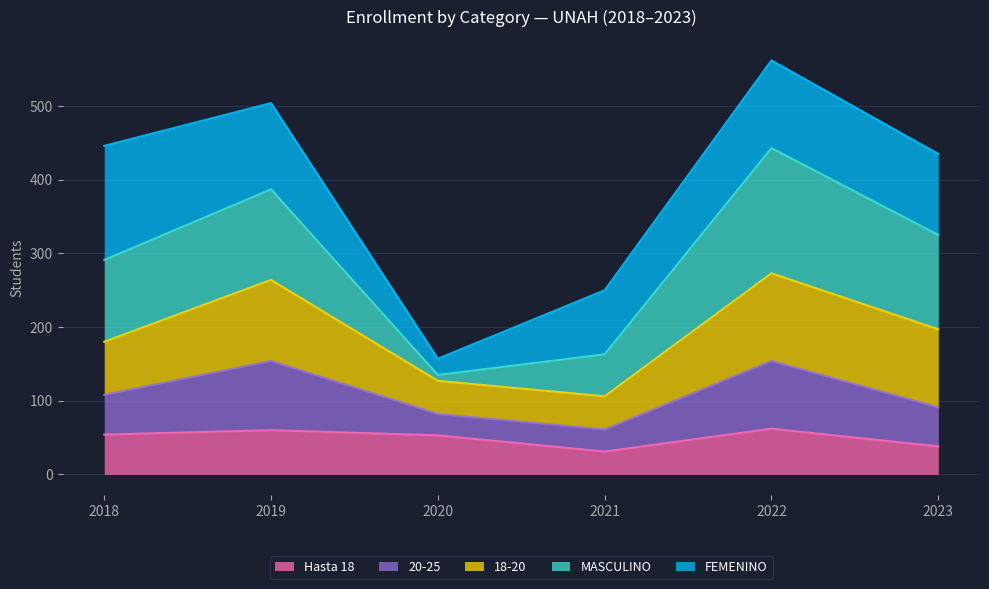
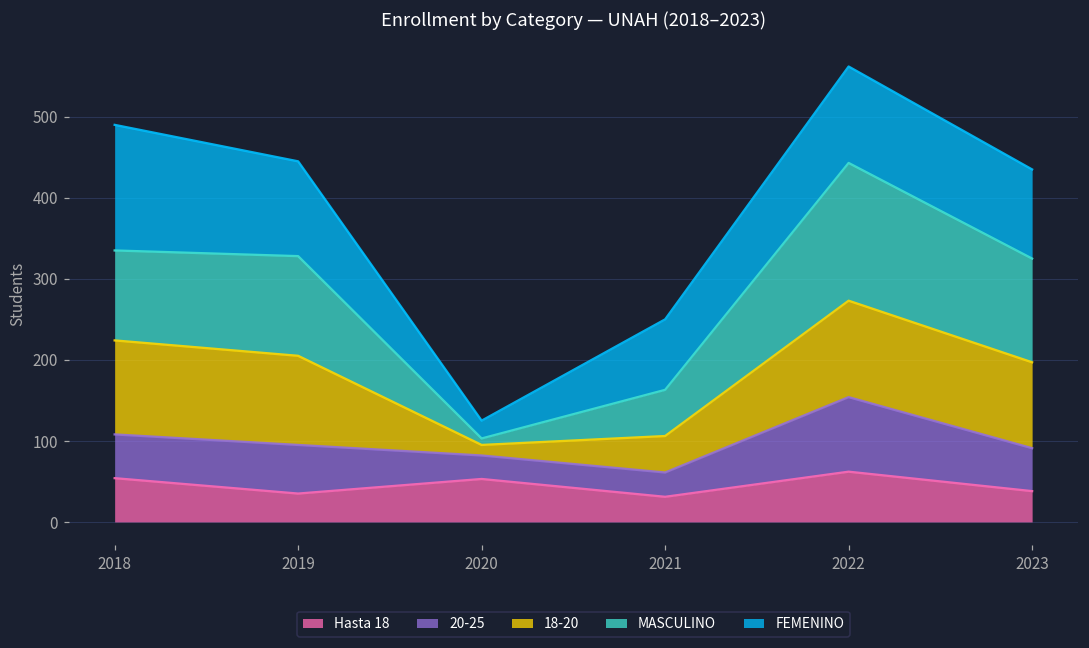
  {
    "Hasta 18": {
      "2018": 50,
-     "2019": 60,
+     "2019": 40,
      "2020": 50,
      "2021": 30,
      "2022": 60,
      "2023": 40
    },
    "20-25": {
      "2018": 50,
-     "2019": 90,
+     "2019": 60,
      "2020": 30,
      "2021": 30,
      "2022": 90,
      "2023": 50
    },
    "18-20": {
-     "2018": 70,
+     "2018": 120,
      "2019": 110,
-     "2020": 50,
+     "2020": 10,
      "2021": 50,
      "2022": 120,
      "2023": 110
    },
    "MASCULINO": {
      "2018": 110,
      "2019": 120,
      "2020": 10,
      "2021": 60,
      "2022": 170,
      "2023": 130
    },
    "FEMENINO": {
      "2018": 160,
      "2019": 120,
      "2020": 20,
      "2021": 90,
      "2022": 120,
      "2023": 110
    }
  }
